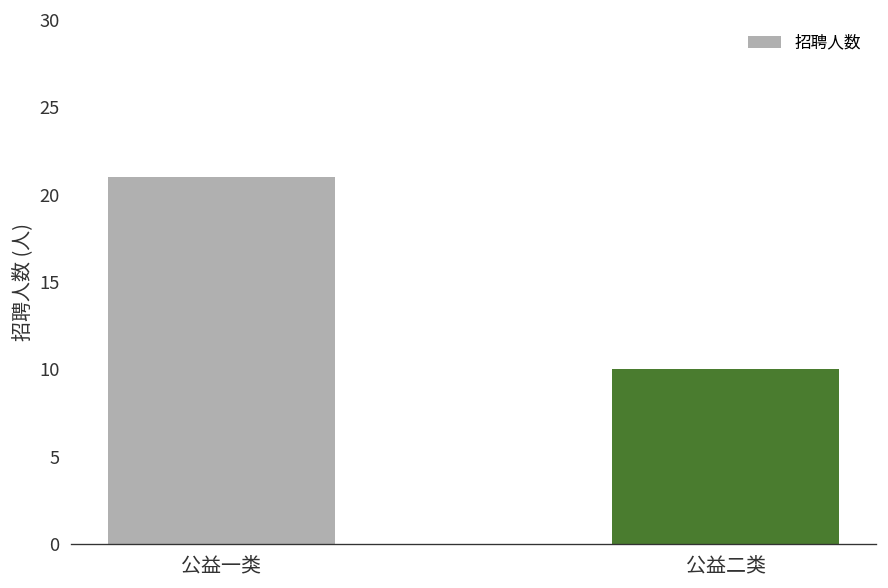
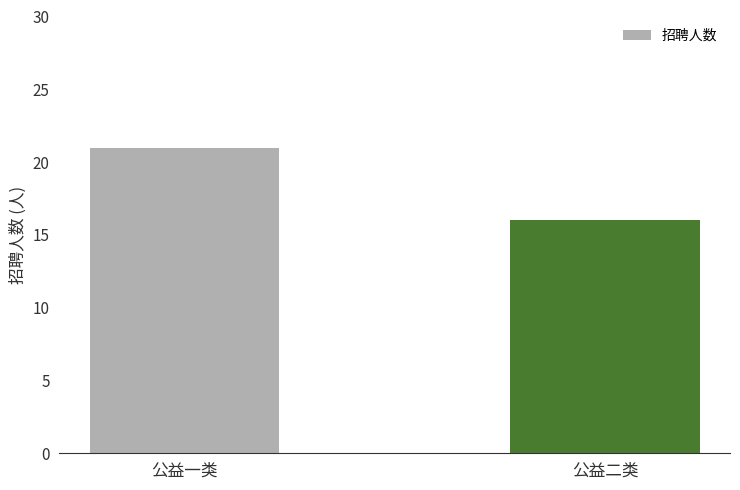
  {
    "公益一类": 21,
-   "公益二类": 10
+   "公益二类": 16
  }
